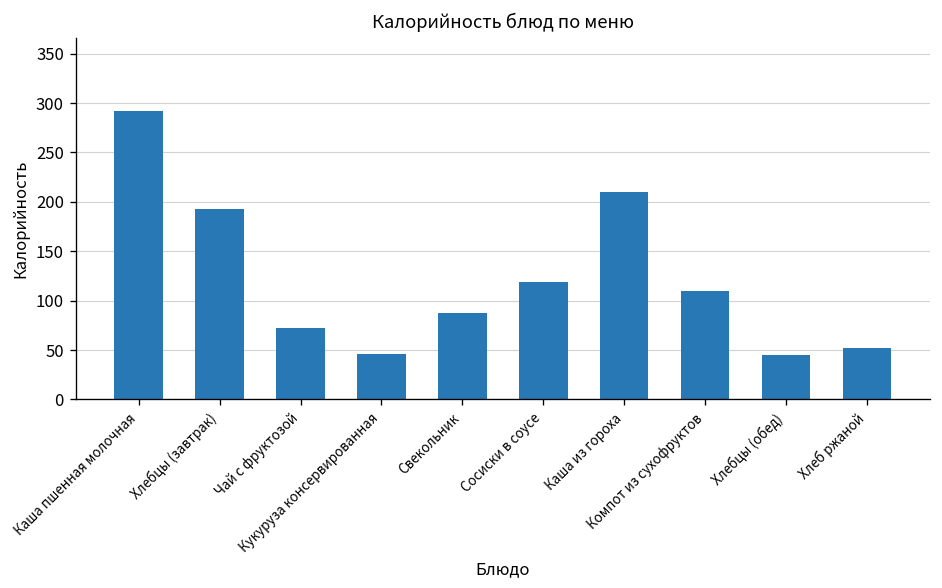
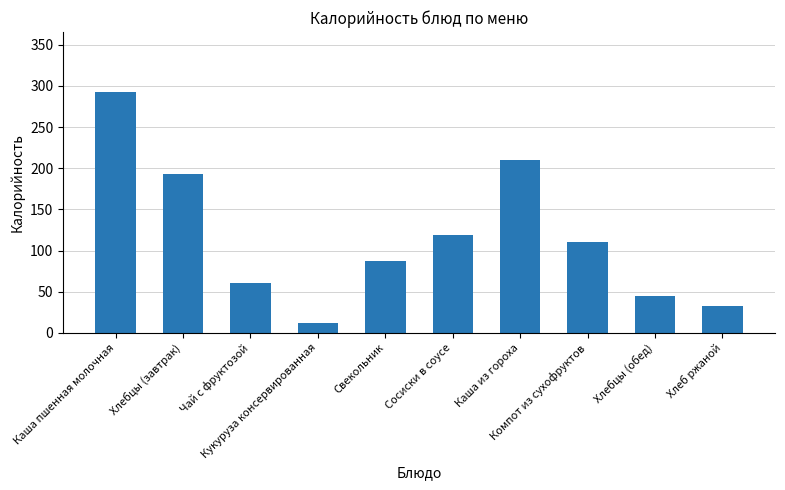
  {
    "Каша пшенная молочная": 290,
    "Хлебцы (завтрак)": 190,
-   "Чай с фруктозой": 70,
-   "Кукуруза консервированная": 50,
+   "Чай с фруктозой": 60,
+   "Кукуруза консервированная": 10,
    "Свекольник": 90,
    "Сосиски в соусе": 120,
    "Каша из гороха": 210,
    "Компот из сухофруктов": 110,
    "Хлебцы (обед)": 50,
-   "Хлеб ржаной": 50
+   "Хлеб ржаной": 30
  }
